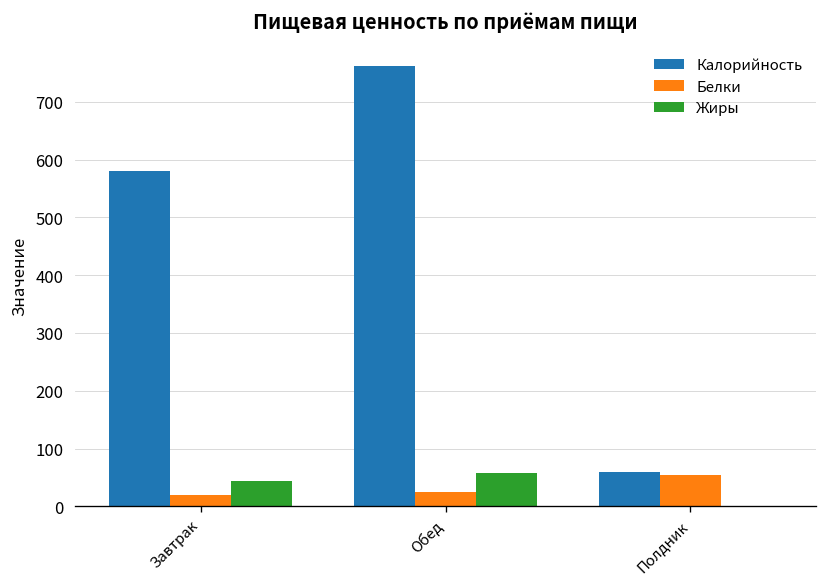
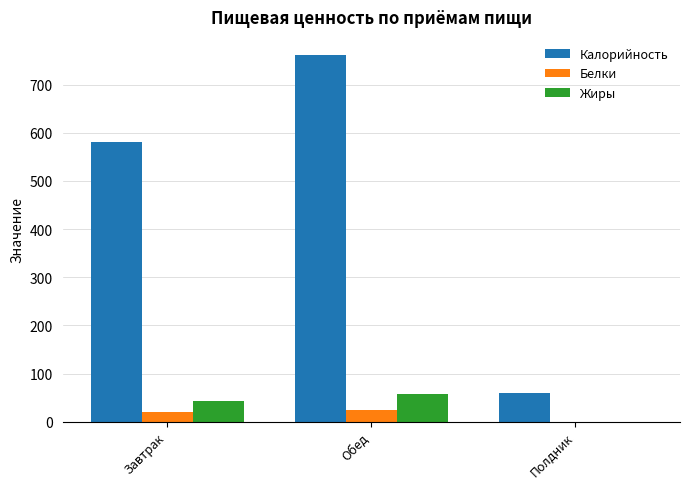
  {
    "Калорийность": {
      "Завтрак": 580,
      "Обед": 760,
      "Полдник": 60
    },
    "Белки": {
      "Завтрак": 20,
      "Обед": 30,
-     "Полдник": 60
+     "Полдник": 0
    },
    "Жиры": {
      "Завтрак": 40,
      "Обед": 60
    }
  }
